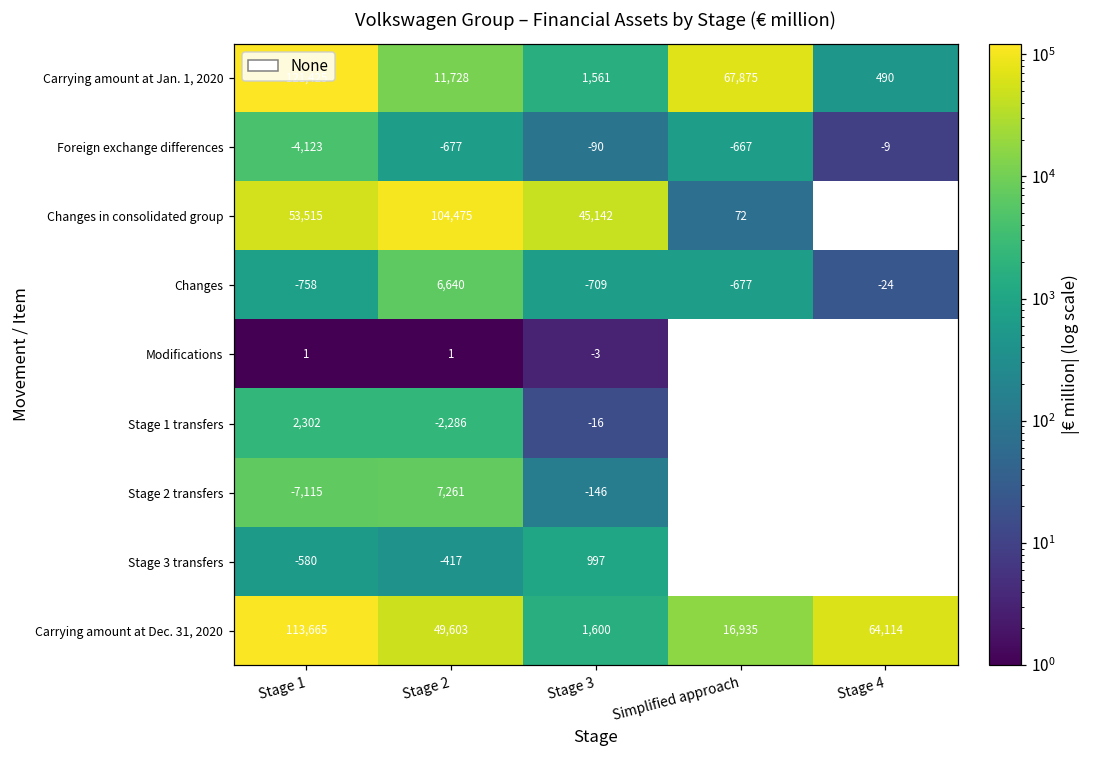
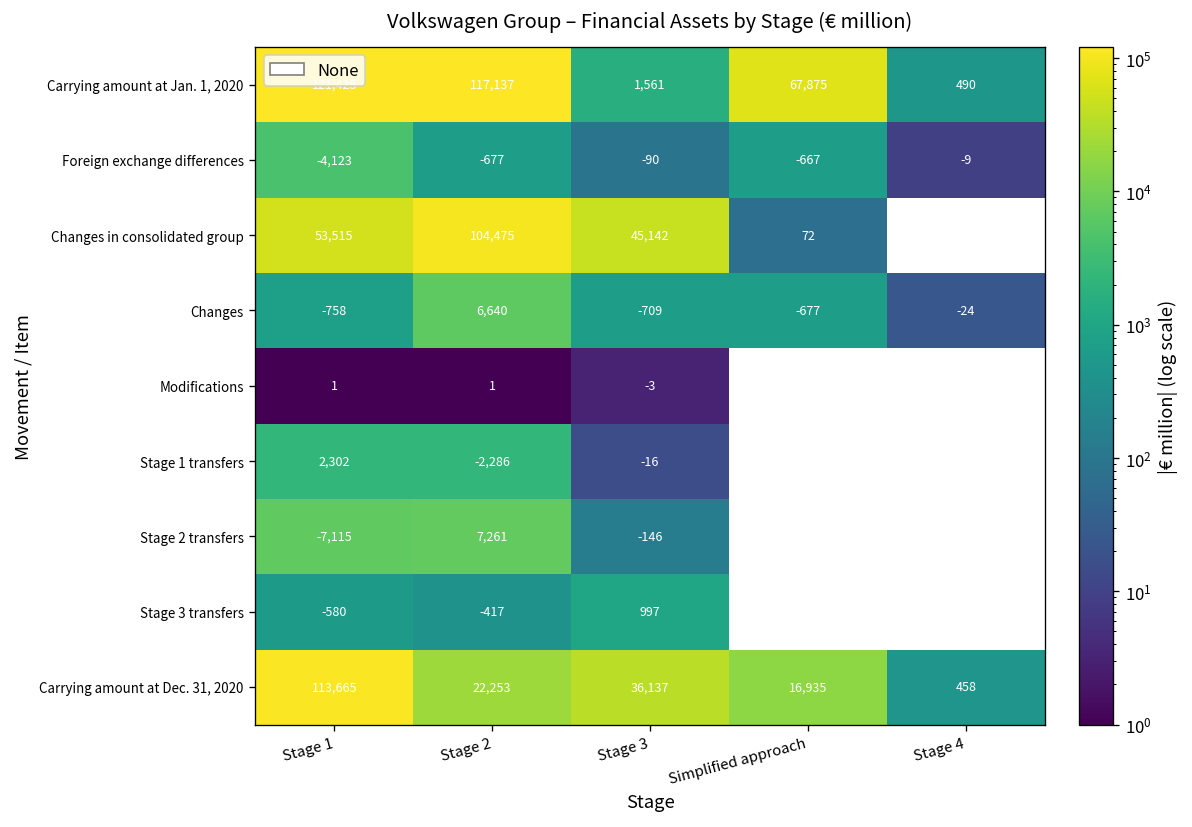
  {
    "Carrying amount at Jan. 1, 2020": {
-     "Stage 2": "11,728",
+     "Stage 2": "117,137",
      "Stage 3": "1,561",
      "Simplified approach": "67,875",
      "Stage 4": "490"
    },
    "Foreign exchange differences": {
      "Stage 1": "-4,123",
      "Stage 2": "-677",
      "Stage 3": "-90",
      "Simplified approach": "-667",
      "Stage 4": "-9"
    },
    "Changes in consolidated group": {
      "Stage 1": "53,515",
      "Stage 2": "104,475",
      "Stage 3": "45,142",
      "Simplified approach": "72"
    },
    "Changes": {
      "Stage 1": "-758",
      "Stage 2": "6,640",
      "Stage 3": "-709",
      "Simplified approach": "-677",
      "Stage 4": "-24"
    },
    "Modifications": {
      "Stage 1": "1",
      "Stage 2": "1",
      "Stage 3": "-3"
    },
    "Stage 1 transfers": {
      "Stage 1": "2,302",
      "Stage 2": "-2,286",
      "Stage 3": "-16"
    },
    "Stage 2 transfers": {
      "Stage 1": "-7,115",
      "Stage 2": "7,261",
      "Stage 3": "-146"
    },
    "Stage 3 transfers": {
      "Stage 1": "-580",
      "Stage 2": "-417",
      "Stage 3": "997"
    },
    "Carrying amount at Dec. 31, 2020": {
      "Stage 1": "113,665",
-     "Stage 2": "49,603",
-     "Stage 3": "1,600",
+     "Stage 2": "22,253",
+     "Stage 3": "36,137",
      "Simplified approach": "16,935",
-     "Stage 4": "64,114"
+     "Stage 4": "458"
    }
  }
